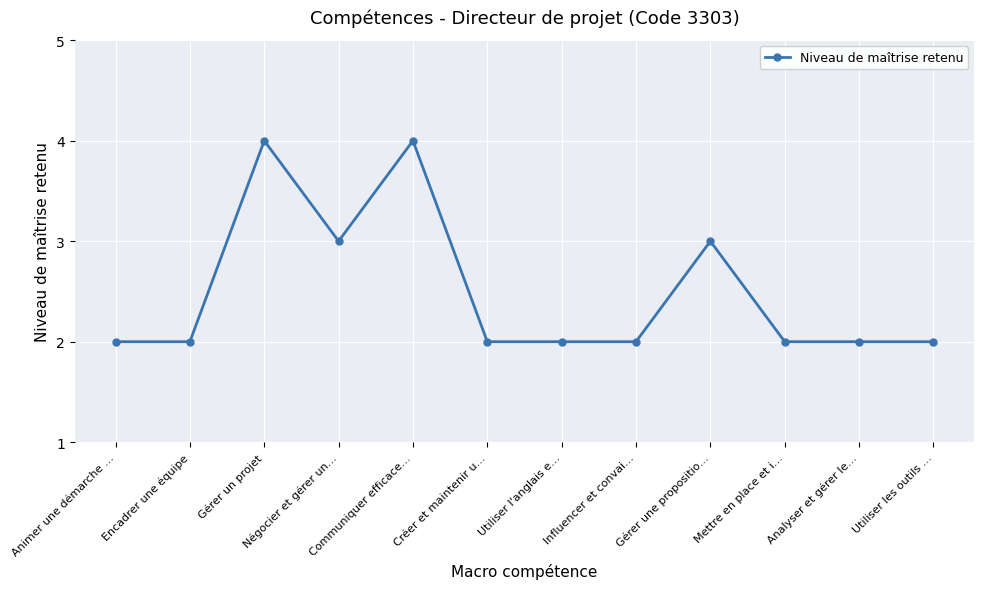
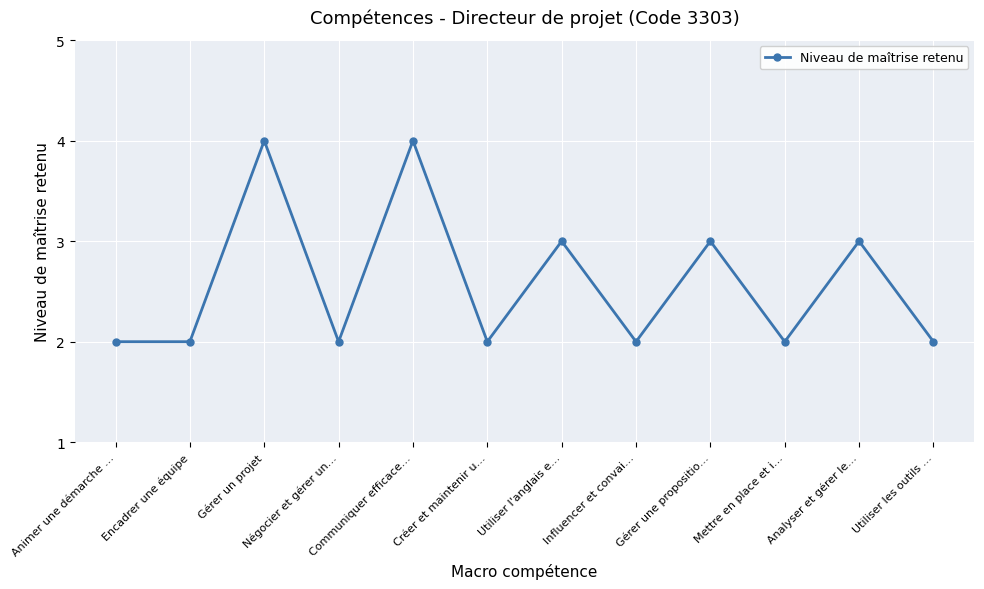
  {
    "Animer une démarche …": 2,
    "Encadrer une équipe": 2,
    "Gérer un projet": 4,
-   "Négocier et gérer un…": 3,
+   "Négocier et gérer un…": 2,
    "Communiquer efficace…": 4,
    "Créer et maintenir u…": 2,
-   "Utiliser l'anglais e…": 2,
+   "Utiliser l'anglais e…": 3,
    "Influencer et convai…": 2,
    "Gérer une propositio…": 3,
    "Mettre en place et i…": 2,
-   "Analyser et gérer le…": 2,
+   "Analyser et gérer le…": 3,
    "Utiliser les outils …": 2
  }
